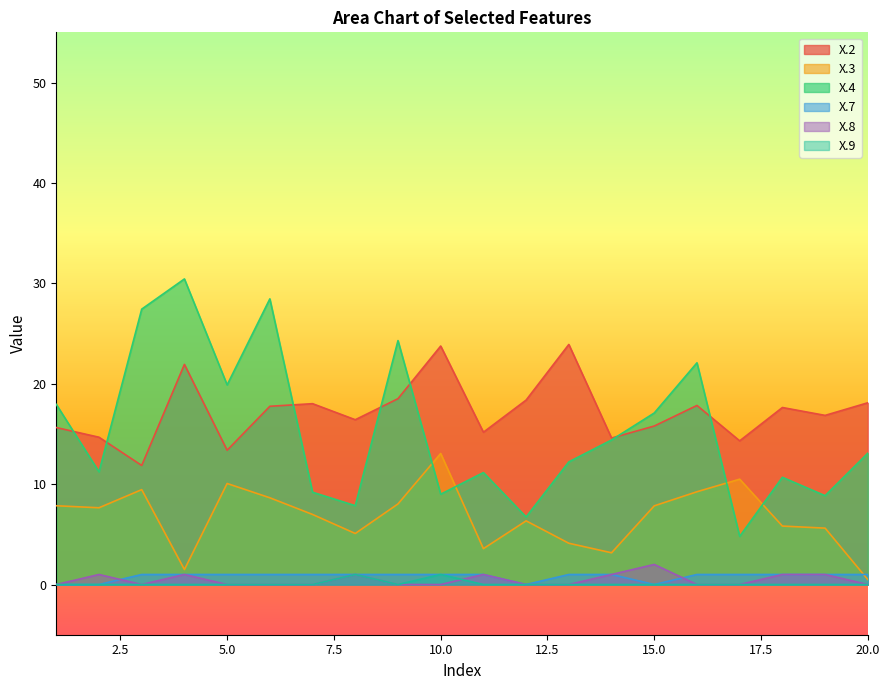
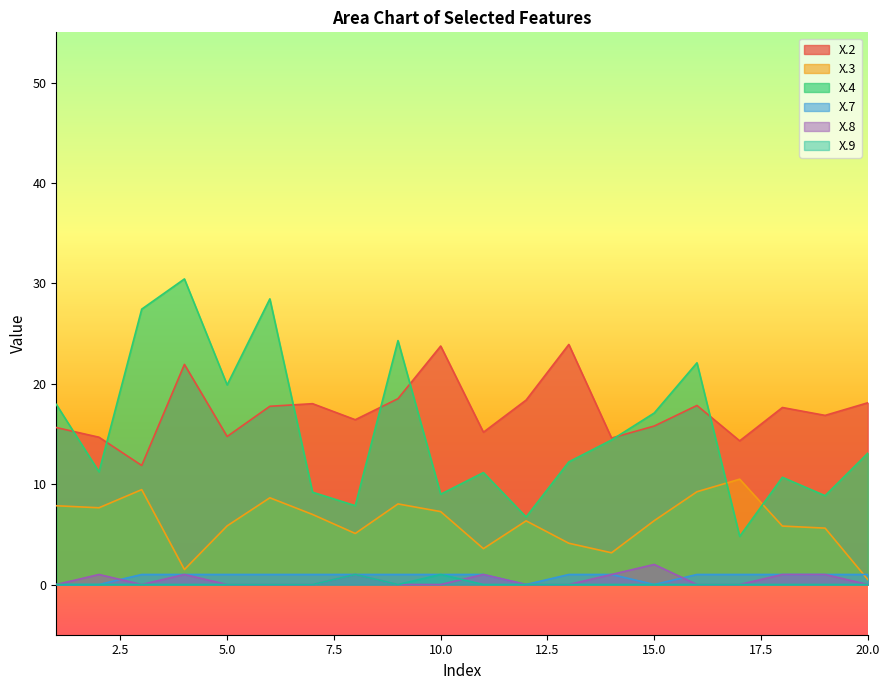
  {
    "X.2": {
-     "5.0": 13.4,
+     "5.0": 14.7,
      "10.0": 23.8,
      "15.0": 15.8,
      "20.0": 18.1
    },
    "X.3": {
-     "5.0": 10.1,
-     "10.0": 13.1,
-     "15.0": 7.8,
+     "5.0": 5.8,
+     "10.0": 7.3,
+     "15.0": 6.4,
      "20.0": 0.5
    },
    "X.8": {
      "10.0": 0.0,
      "15.0": 2.0
    }
  }
